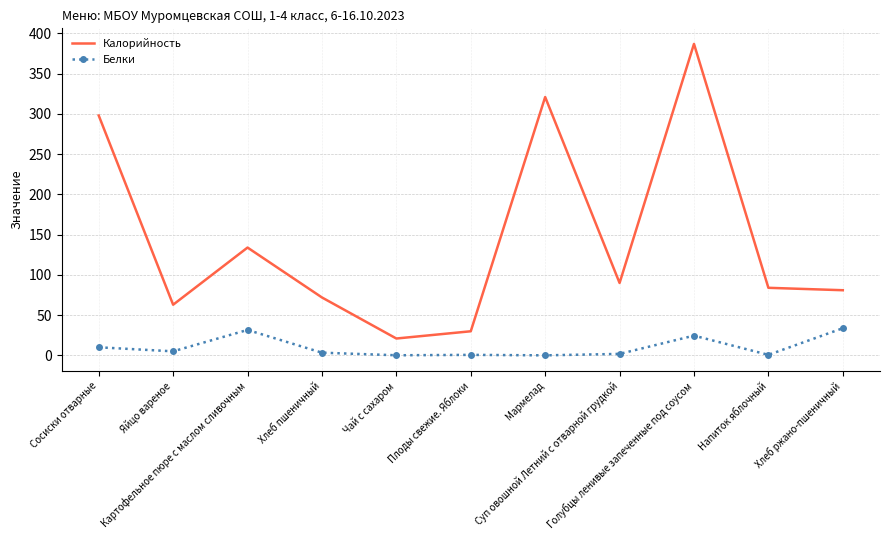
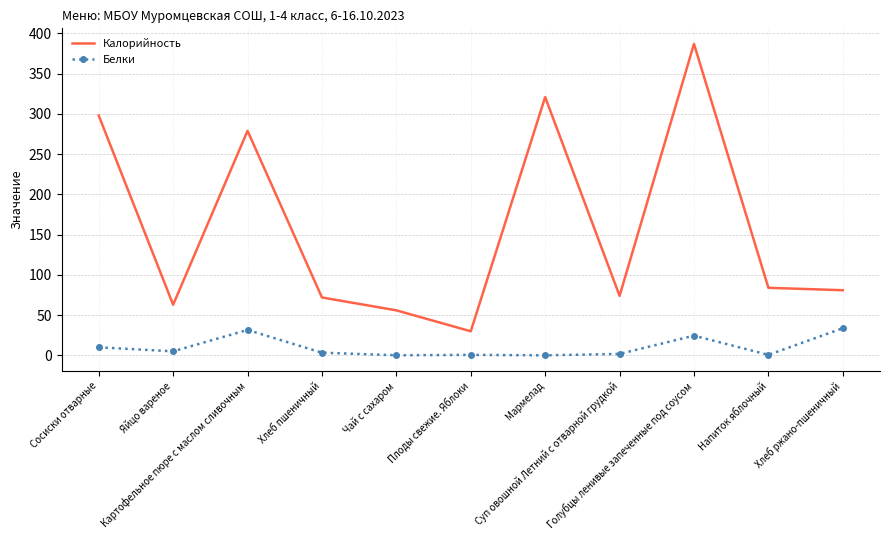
  {
    "Калорийность": {
      "Сосиски отварные": 300,
      "Яйцо вареное": 60,
-     "Картофельное пюре с маслом сливочным": 130,
+     "Картофельное пюре с маслом сливочным": 280,
      "Хлеб пшеничный": 70,
-     "Чай с сахаром": 20,
+     "Чай с сахаром": 60,
      "Плоды свежие. Яблоки": 30,
      "Мармелад": 320,
-     "Суп овошной Летний с отварной грудкой": 90,
+     "Суп овошной Летний с отварной грудкой": 70,
      "Голубцы ленивые запеченные под соусом": 390,
      "Напиток яблочный": 80,
      "Хлеб ржано-пшеничный": 80
    },
    "Белки": {
      "Сосиски отварные": 10,
      "Яйцо вареное": 10,
      "Картофельное пюре с маслом сливочным": 30,
      "Хлеб пшеничный": 0,
      "Чай с сахаром": 0,
      "Плоды свежие. Яблоки": 0,
      "Мармелад": 0,
      "Суп овошной Летний с отварной грудкой": 0,
      "Голубцы ленивые запеченные под соусом": 20,
      "Напиток яблочный": 0,
      "Хлеб ржано-пшеничный": 30
    }
  }
